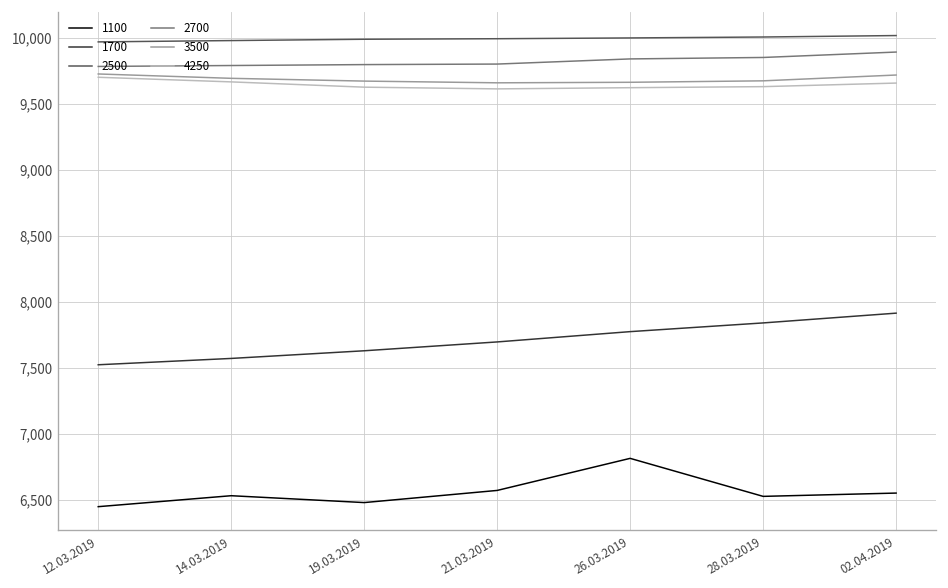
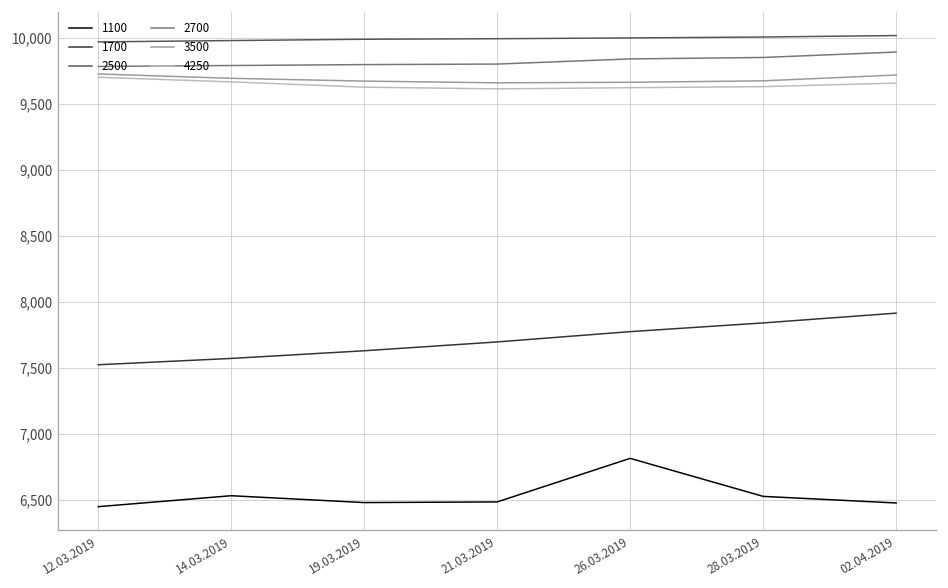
  {
    "1100": {
      "12.03.2019": "6,450",
      "14.03.2019": "6,530",
      "19.03.2019": "6,480",
-     "21.03.2019": "6,570",
+     "21.03.2019": "6,480",
      "26.03.2019": "6,810",
      "28.03.2019": "6,530",
-     "02.04.2019": "6,550"
+     "02.04.2019": "6,480"
    }
  }
